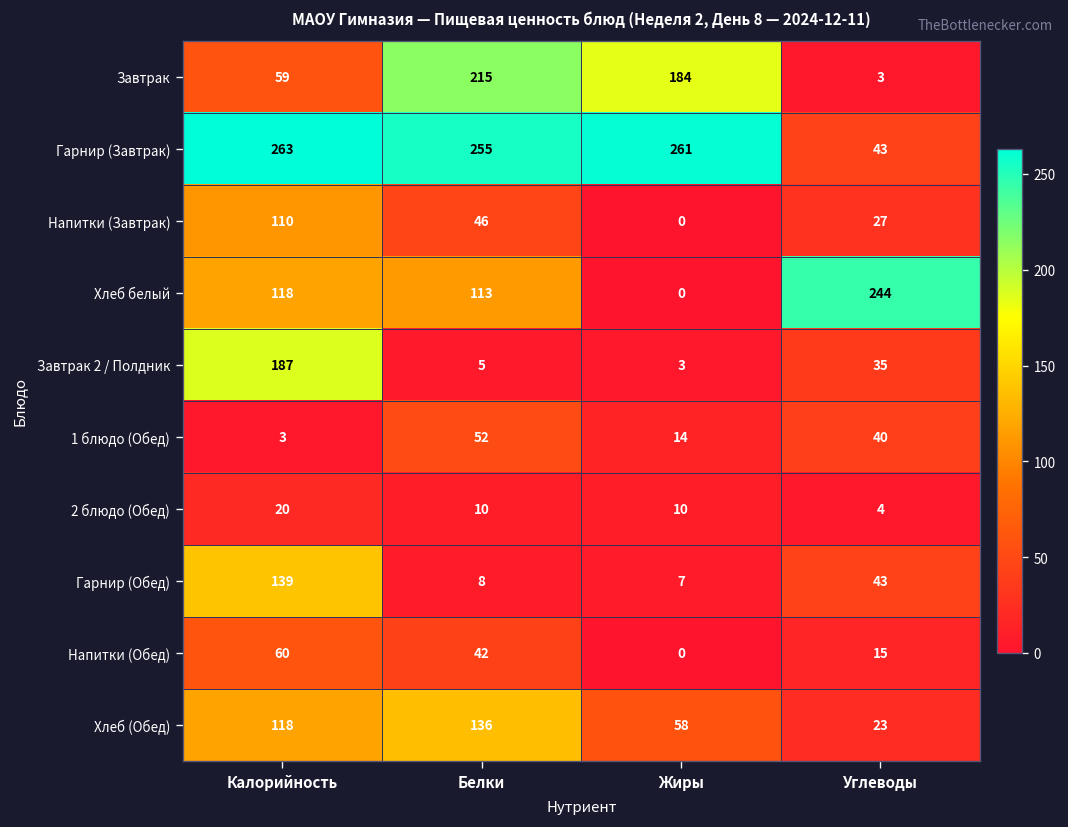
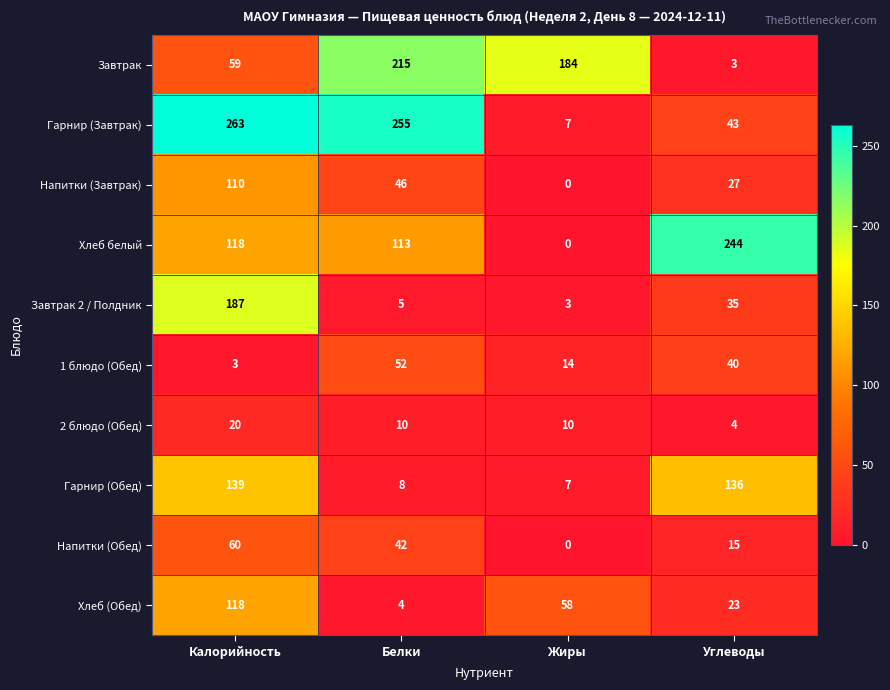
  {
    "Завтрак": {
      "Калорийность": 59,
      "Белки": 215,
      "Жиры": 184,
      "Углеводы": 3
    },
    "Гарнир (Завтрак)": {
      "Калорийность": 263,
      "Белки": 255,
-     "Жиры": 261,
+     "Жиры": 7,
      "Углеводы": 43
    },
    "Напитки (Завтрак)": {
      "Калорийность": 110,
      "Белки": 46,
      "Жиры": 0,
      "Углеводы": 27
    },
    "Хлеб белый": {
      "Калорийность": 118,
      "Белки": 113,
      "Жиры": 0,
      "Углеводы": 244
    },
    "Завтрак 2 / Полдник": {
      "Калорийность": 187,
      "Белки": 5,
      "Жиры": 3,
      "Углеводы": 35
    },
    "1 блюдо (Обед)": {
      "Калорийность": 3,
      "Белки": 52,
      "Жиры": 14,
      "Углеводы": 40
    },
    "2 блюдо (Обед)": {
      "Калорийность": 20,
      "Белки": 10,
      "Жиры": 10,
      "Углеводы": 4
    },
    "Гарнир (Обед)": {
      "Калорийность": 139,
      "Белки": 8,
      "Жиры": 7,
-     "Углеводы": 43
+     "Углеводы": 136
    },
    "Напитки (Обед)": {
      "Калорийность": 60,
      "Белки": 42,
      "Жиры": 0,
      "Углеводы": 15
    },
    "Хлеб (Обед)": {
      "Калорийность": 118,
-     "Белки": 136,
+     "Белки": 4,
      "Жиры": 58,
      "Углеводы": 23
    }
  }
